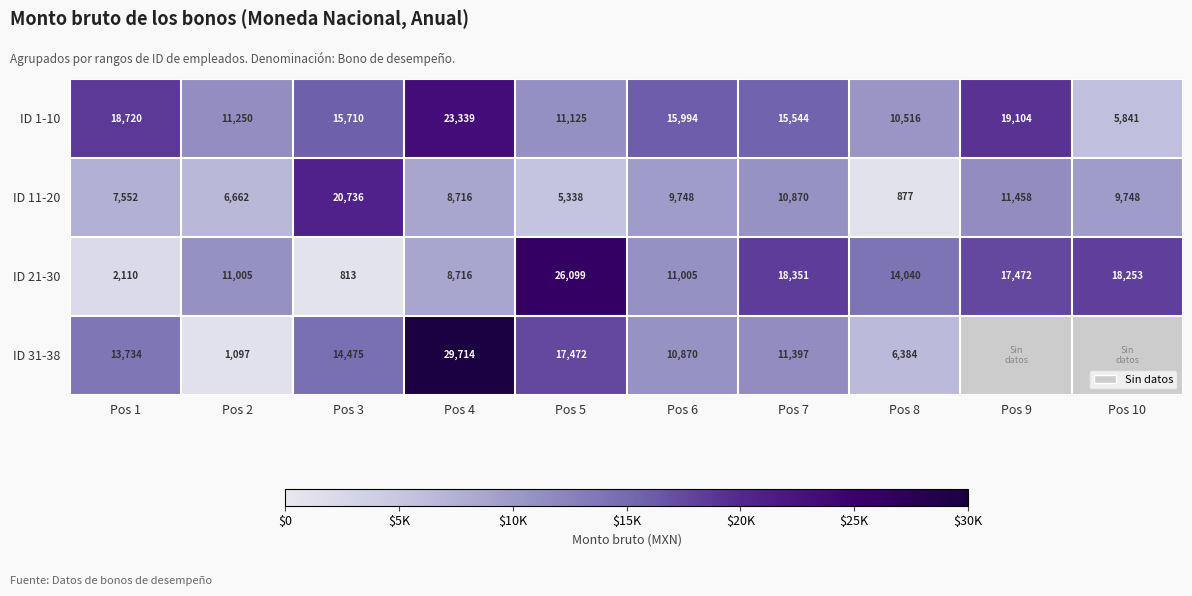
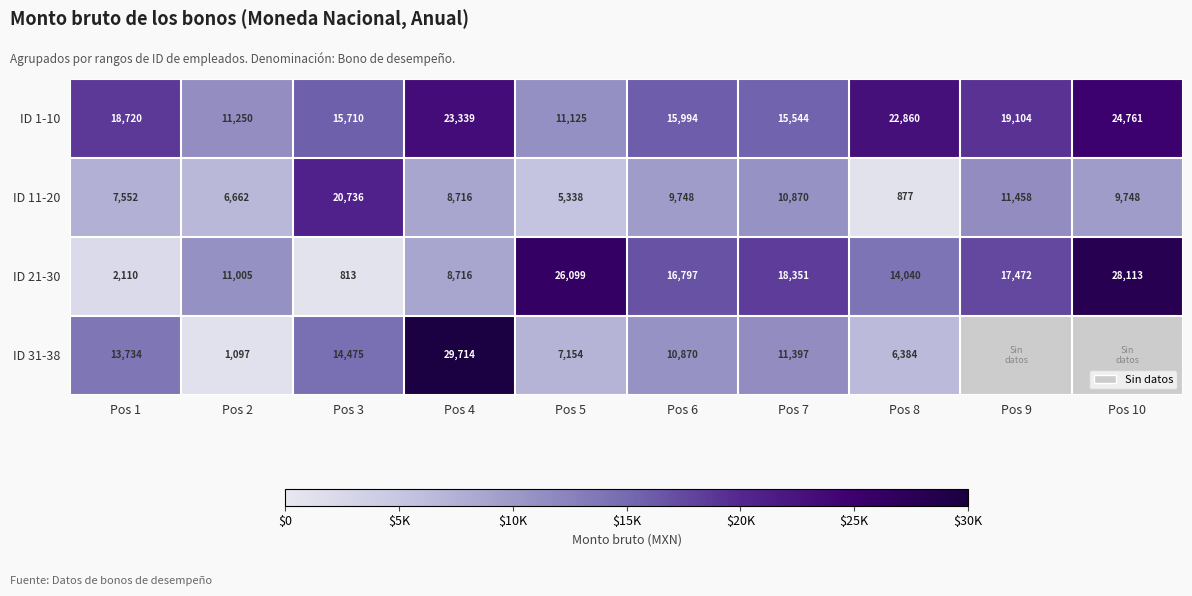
  {
    "ID 1-10": {
      "Pos 1": "18,720",
      "Pos 2": "11,250",
      "Pos 3": "15,710",
      "Pos 4": "23,339",
      "Pos 5": "11,125",
      "Pos 6": "15,994",
      "Pos 7": "15,544",
-     "Pos 8": "10,516",
+     "Pos 8": "22,860",
      "Pos 9": "19,104",
-     "Pos 10": "5,841"
+     "Pos 10": "24,761"
    },
    "ID 11-20": {
      "Pos 1": "7,552",
      "Pos 2": "6,662",
      "Pos 3": "20,736",
      "Pos 4": "8,716",
      "Pos 5": "5,338",
      "Pos 6": "9,748",
      "Pos 7": "10,870",
      "Pos 8": "877",
      "Pos 9": "11,458",
      "Pos 10": "9,748"
    },
    "ID 21-30": {
      "Pos 1": "2,110",
      "Pos 2": "11,005",
      "Pos 3": "813",
      "Pos 4": "8,716",
      "Pos 5": "26,099",
-     "Pos 6": "11,005",
+     "Pos 6": "16,797",
      "Pos 7": "18,351",
      "Pos 8": "14,040",
      "Pos 9": "17,472",
-     "Pos 10": "18,253"
+     "Pos 10": "28,113"
    },
    "ID 31-38": {
      "Pos 1": "13,734",
      "Pos 2": "1,097",
      "Pos 3": "14,475",
      "Pos 4": "29,714",
-     "Pos 5": "17,472",
+     "Pos 5": "7,154",
      "Pos 6": "10,870",
      "Pos 7": "11,397",
      "Pos 8": "6,384"
    }
  }
